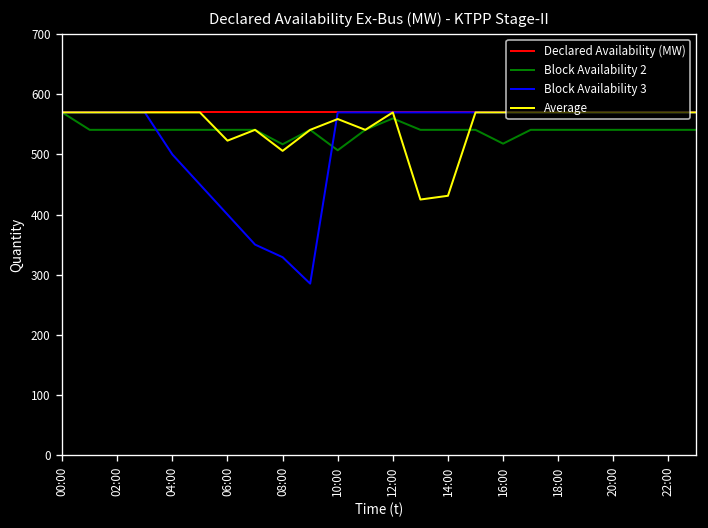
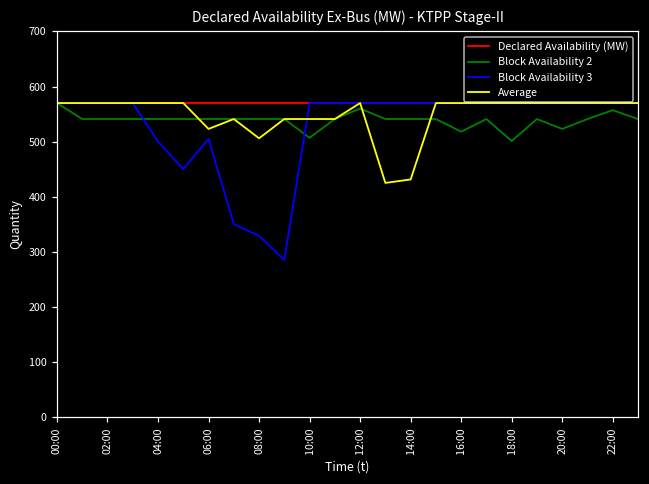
  {
    "Declared Availability (MW)": {
      "06:00": 570,
      "08:00": 570
    },
    "Block Availability 2": {
      "02:00": 540,
      "04:00": 540,
      "06:00": 540,
-     "08:00": 520,
+     "08:00": 540,
      "10:00": 510,
      "12:00": 560,
      "14:00": 540,
      "16:00": 520,
-     "18:00": 540,
-     "20:00": 540,
-     "22:00": 540
+     "18:00": 500,
+     "20:00": 520,
+     "22:00": 560
    },
    "Block Availability 3": {
      "04:00": 500,
-     "06:00": 400,
+     "06:00": 510,
      "08:00": 330
    },
    "Average": {
      "06:00": 520,
      "08:00": 510,
-     "10:00": 560,
+     "10:00": 540,
      "14:00": 430
    }
  }
